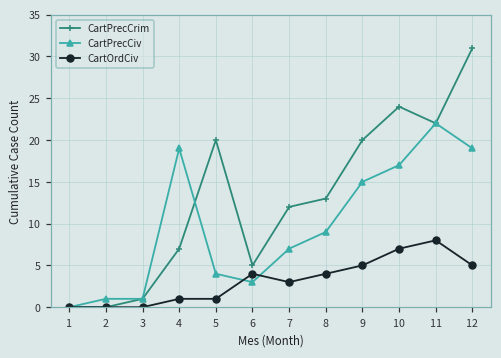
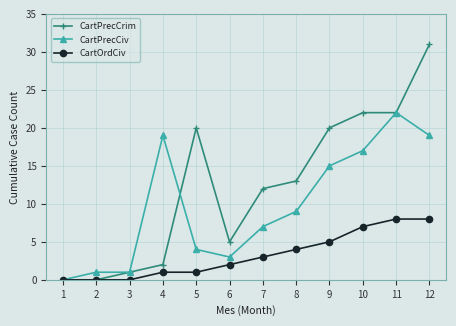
  {
    "CartPrecCrim": {
-     "4": 7,
+     "4": 2,
      "5": 20,
      "6": 5,
      "7": 12,
      "8": 13,
      "9": 20,
-     "10": 24,
+     "10": 22,
      "12": 31
    },
    "CartPrecCiv": {
      "2": 1,
      "4": 19,
      "5": 4,
      "6": 3,
      "7": 7,
      "8": 9,
      "9": 15,
      "10": 17,
      "12": 19
    },
    "CartOrdCiv": {
      "3": 0,
      "4": 1,
      "5": 1,
-     "6": 4,
+     "6": 2,
      "7": 3,
      "8": 4,
      "9": 5,
      "10": 7,
      "11": 8,
-     "12": 5
+     "12": 8
    }
  }
